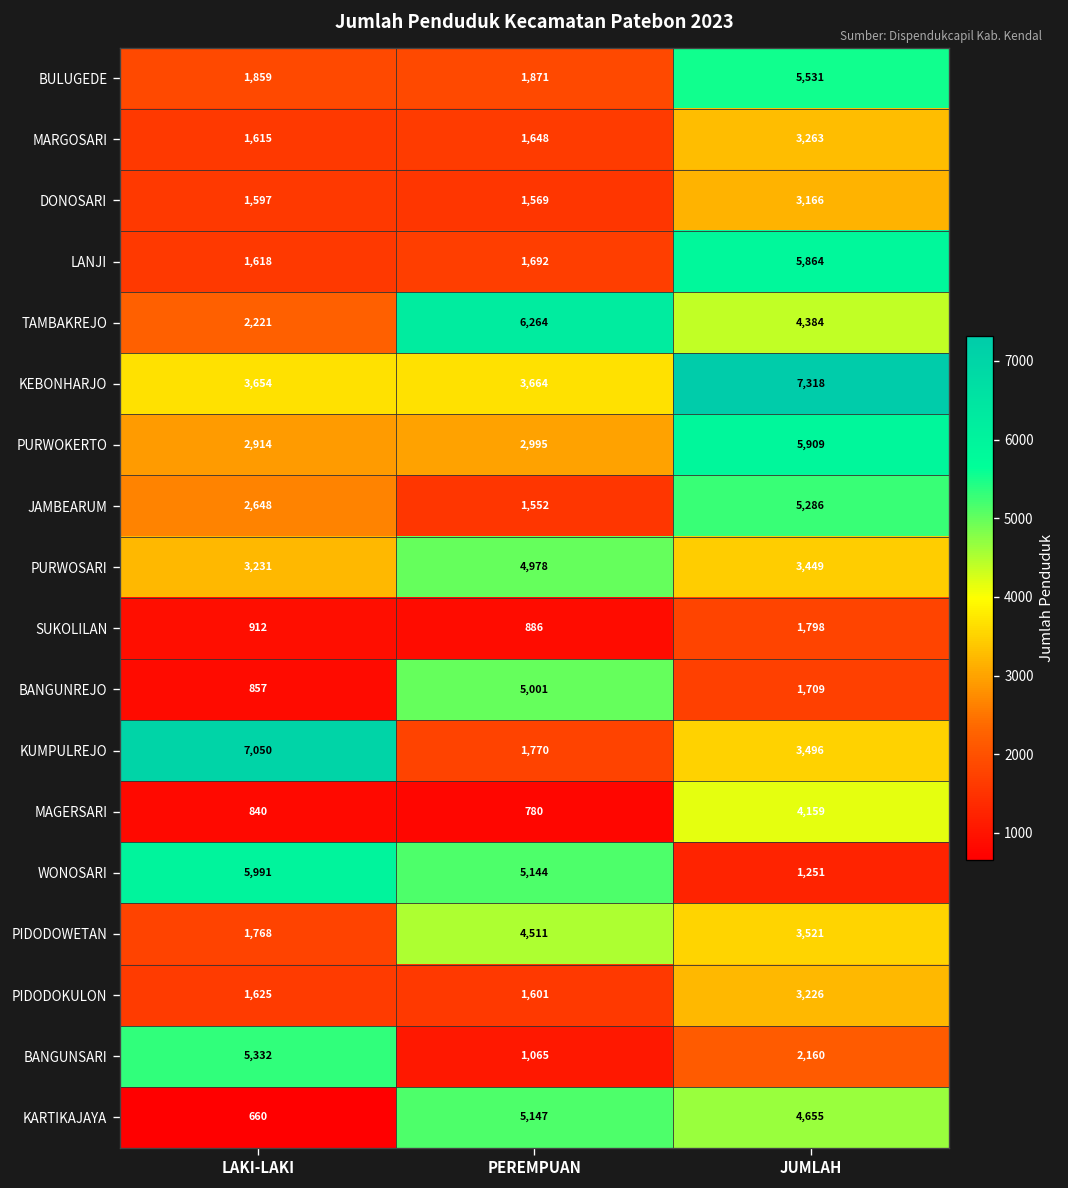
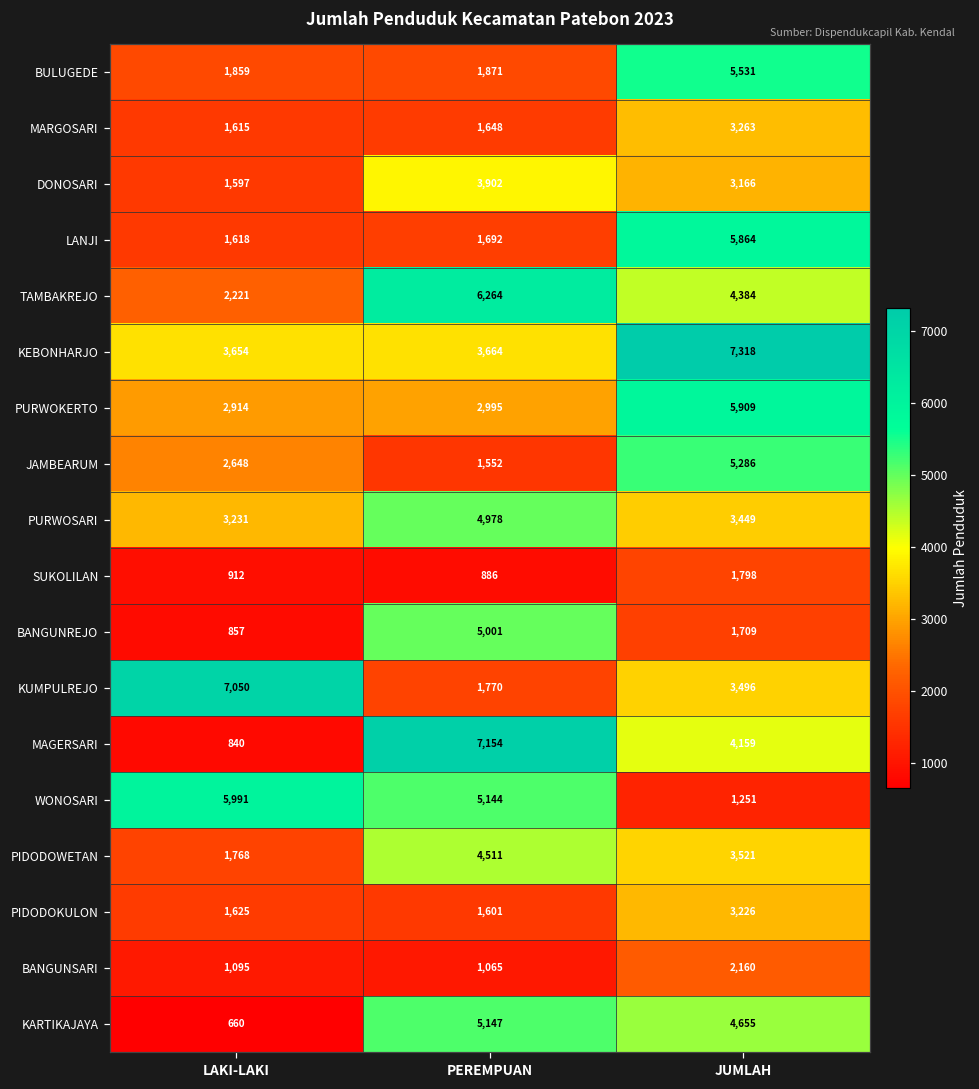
  {
    "BULUGEDE": {
      "LAKI-LAKI": "1,859",
      "PEREMPUAN": "1,871",
      "JUMLAH": "5,531"
    },
    "MARGOSARI": {
      "LAKI-LAKI": "1,615",
      "PEREMPUAN": "1,648",
      "JUMLAH": "3,263"
    },
    "DONOSARI": {
      "LAKI-LAKI": "1,597",
-     "PEREMPUAN": "1,569",
+     "PEREMPUAN": "3,902",
      "JUMLAH": "3,166"
    },
    "LANJI": {
      "LAKI-LAKI": "1,618",
      "PEREMPUAN": "1,692",
      "JUMLAH": "5,864"
    },
    "TAMBAKREJO": {
      "LAKI-LAKI": "2,221",
      "PEREMPUAN": "6,264",
      "JUMLAH": "4,384"
    },
    "KEBONHARJO": {
      "LAKI-LAKI": "3,654",
      "PEREMPUAN": "3,664",
      "JUMLAH": "7,318"
    },
    "PURWOKERTO": {
      "LAKI-LAKI": "2,914",
      "PEREMPUAN": "2,995",
      "JUMLAH": "5,909"
    },
    "JAMBEARUM": {
      "LAKI-LAKI": "2,648",
      "PEREMPUAN": "1,552",
      "JUMLAH": "5,286"
    },
    "PURWOSARI": {
      "LAKI-LAKI": "3,231",
      "PEREMPUAN": "4,978",
      "JUMLAH": "3,449"
    },
    "SUKOLILAN": {
      "LAKI-LAKI": "912",
      "PEREMPUAN": "886",
      "JUMLAH": "1,798"
    },
    "BANGUNREJO": {
      "LAKI-LAKI": "857",
      "PEREMPUAN": "5,001",
      "JUMLAH": "1,709"
    },
    "KUMPULREJO": {
      "LAKI-LAKI": "7,050",
      "PEREMPUAN": "1,770",
      "JUMLAH": "3,496"
    },
    "MAGERSARI": {
      "LAKI-LAKI": "840",
-     "PEREMPUAN": "780",
+     "PEREMPUAN": "7,154",
      "JUMLAH": "4,159"
    },
    "WONOSARI": {
      "LAKI-LAKI": "5,991",
      "PEREMPUAN": "5,144",
      "JUMLAH": "1,251"
    },
    "PIDODOWETAN": {
      "LAKI-LAKI": "1,768",
      "PEREMPUAN": "4,511",
      "JUMLAH": "3,521"
    },
    "PIDODOKULON": {
      "LAKI-LAKI": "1,625",
      "PEREMPUAN": "1,601",
      "JUMLAH": "3,226"
    },
    "BANGUNSARI": {
-     "LAKI-LAKI": "5,332",
+     "LAKI-LAKI": "1,095",
      "PEREMPUAN": "1,065",
      "JUMLAH": "2,160"
    },
    "KARTIKAJAYA": {
      "LAKI-LAKI": "660",
      "PEREMPUAN": "5,147",
      "JUMLAH": "4,655"
    }
  }
